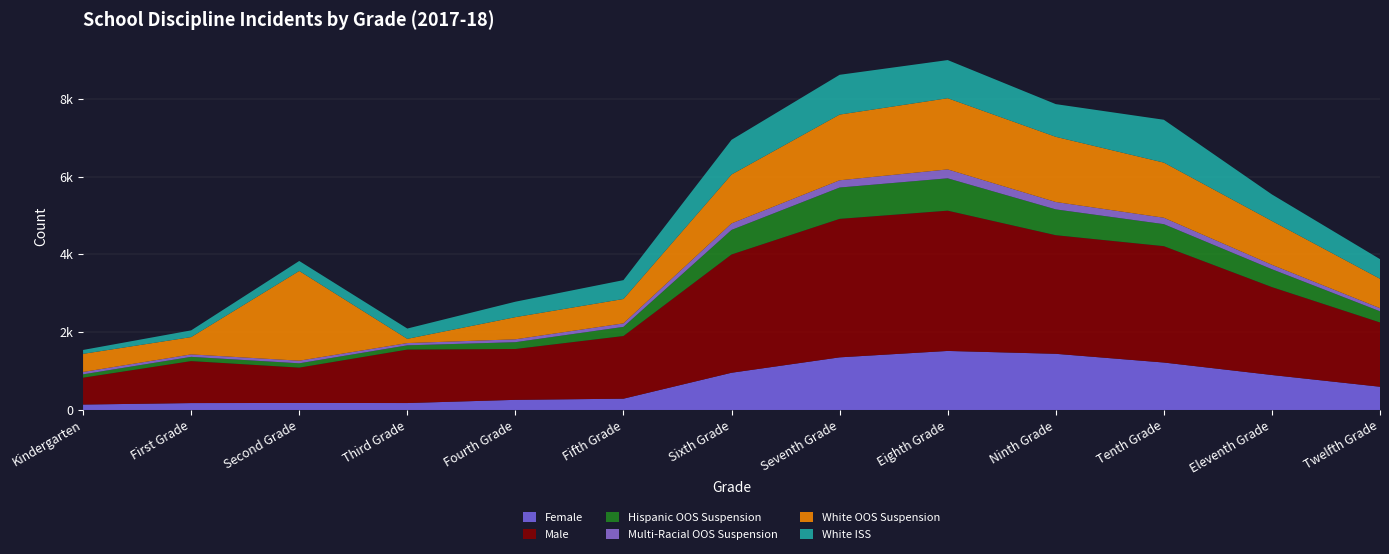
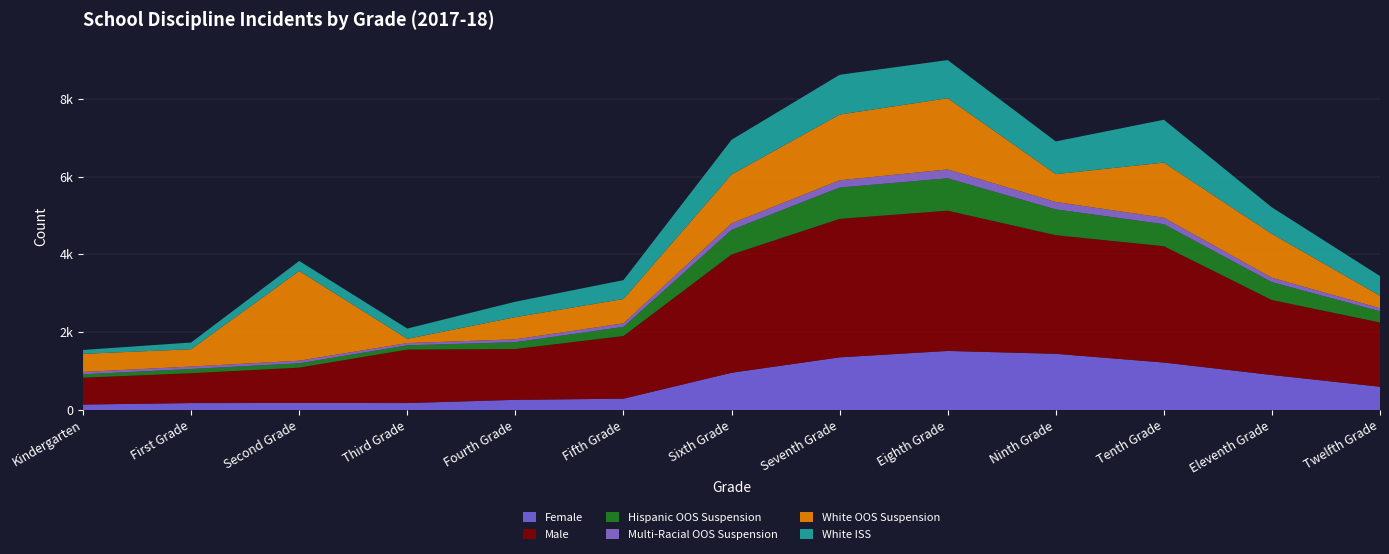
  {
    "Male": {
      "Kindergarten": 700,
-     "First Grade": 1100,
+     "First Grade": 800,
      "Second Grade": 900,
      "Third Grade": 1400,
      "Fourth Grade": 1300,
      "Fifth Grade": 1600,
      "Sixth Grade": 3000,
      "Seventh Grade": 3600,
      "Eighth Grade": 3600,
      "Ninth Grade": 3100,
      "Tenth Grade": 3000,
-     "Eleventh Grade": 2300,
+     "Eleventh Grade": 1900,
      "Twelfth Grade": 1700
    },
    "Hispanic OOS Suspension": {
      "Second Grade": 100,
      "Fourth Grade": 200,
      "Fifth Grade": 200,
      "Sixth Grade": 600,
      "Seventh Grade": 800,
      "Eighth Grade": 800,
      "Ninth Grade": 700,
      "Tenth Grade": 600,
      "Eleventh Grade": 500,
      "Twelfth Grade": 300
    },
    "White OOS Suspension": {
      "Kindergarten": 500,
      "First Grade": 400,
      "Second Grade": 2300,
      "Third Grade": 100,
      "Fourth Grade": 600,
      "Fifth Grade": 600,
      "Sixth Grade": 1300,
      "Seventh Grade": 1700,
      "Eighth Grade": 1800,
-     "Ninth Grade": 1700,
+     "Ninth Grade": 700,
      "Tenth Grade": 1400,
      "Eleventh Grade": 1100,
-     "Twelfth Grade": 800
+     "Twelfth Grade": 300
    },
    "White ISS": {
      "Kindergarten": 100,
      "First Grade": 200,
      "Second Grade": 300,
      "Third Grade": 300,
      "Fourth Grade": 400,
      "Fifth Grade": 500,
      "Sixth Grade": 900,
      "Seventh Grade": 1000,
      "Eighth Grade": 1000,
      "Ninth Grade": 800,
      "Tenth Grade": 1100,
      "Eleventh Grade": 700,
      "Twelfth Grade": 500
    }
  }
